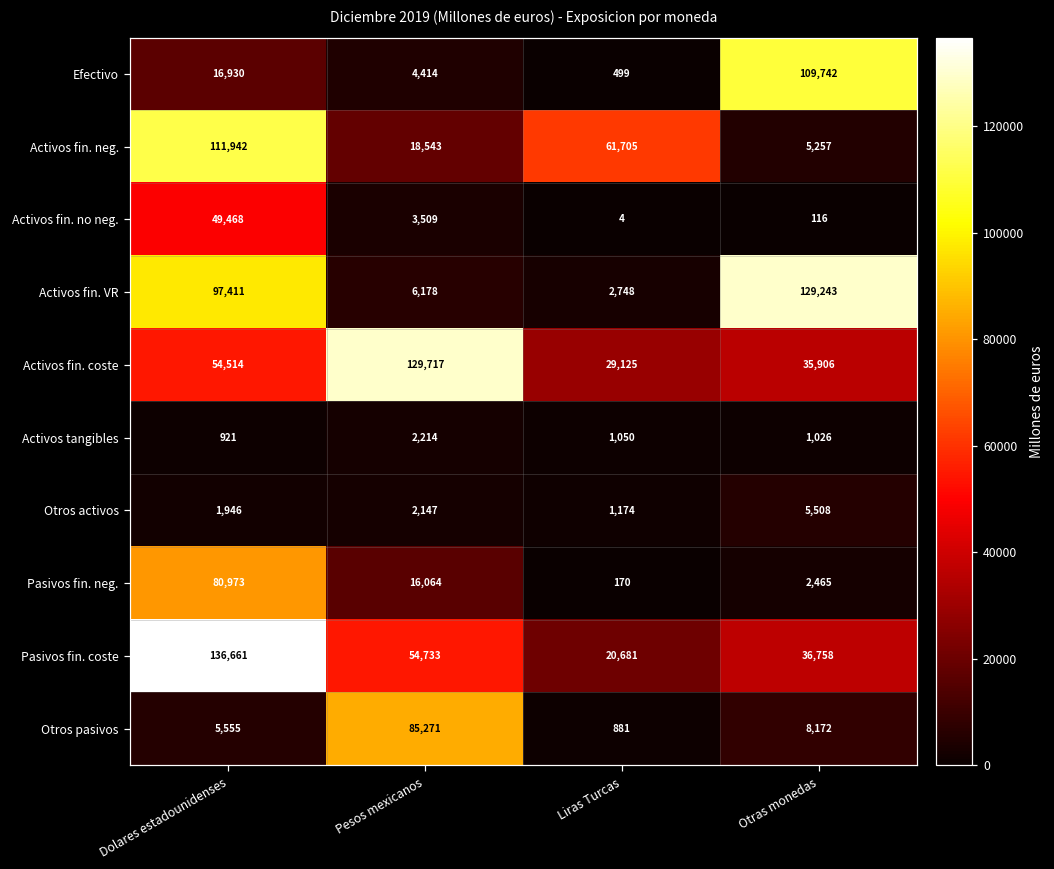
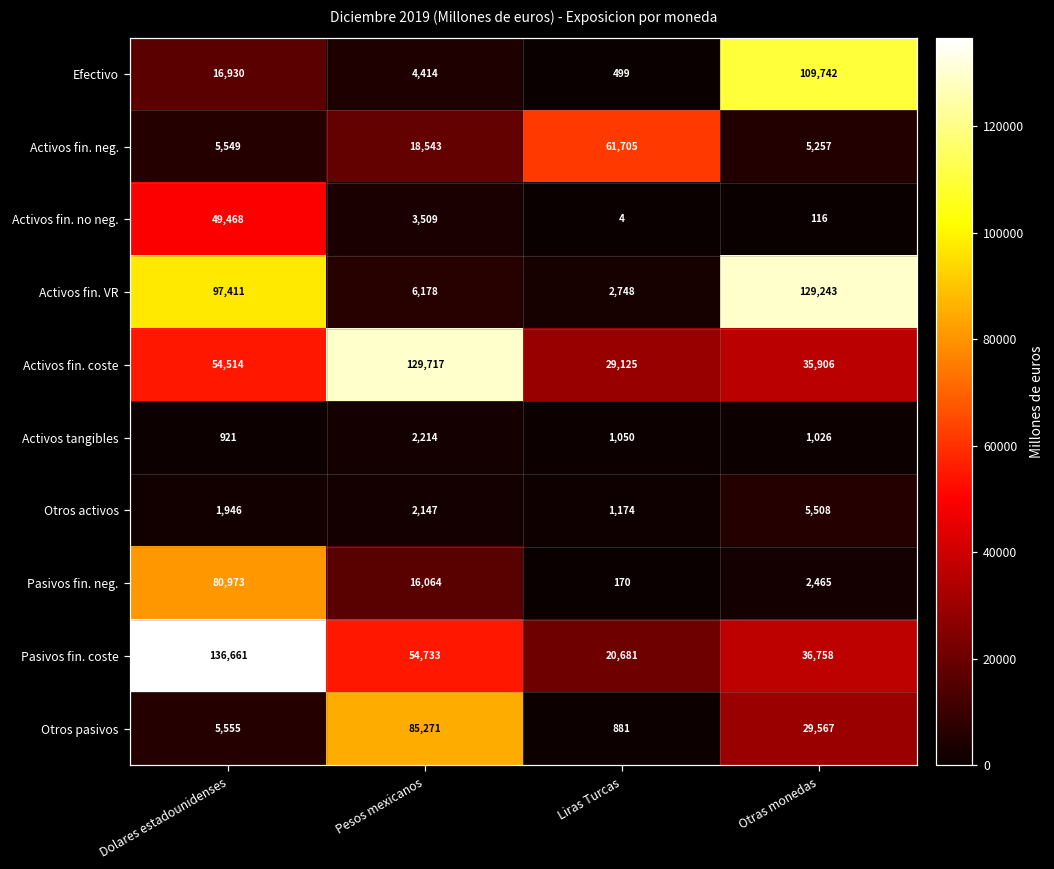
  {
    "Efectivo": {
      "Dolares estadounidenses": "16,930",
      "Pesos mexicanos": "4,414",
      "Liras Turcas": "499",
      "Otras monedas": "109,742"
    },
    "Activos fin. neg.": {
-     "Dolares estadounidenses": "111,942",
+     "Dolares estadounidenses": "5,549",
      "Pesos mexicanos": "18,543",
      "Liras Turcas": "61,705",
      "Otras monedas": "5,257"
    },
    "Activos fin. no neg.": {
      "Dolares estadounidenses": "49,468",
      "Pesos mexicanos": "3,509",
      "Liras Turcas": "4",
      "Otras monedas": "116"
    },
    "Activos fin. VR": {
      "Dolares estadounidenses": "97,411",
      "Pesos mexicanos": "6,178",
      "Liras Turcas": "2,748",
      "Otras monedas": "129,243"
    },
    "Activos fin. coste": {
      "Dolares estadounidenses": "54,514",
      "Pesos mexicanos": "129,717",
      "Liras Turcas": "29,125",
      "Otras monedas": "35,906"
    },
    "Activos tangibles": {
      "Dolares estadounidenses": "921",
      "Pesos mexicanos": "2,214",
      "Liras Turcas": "1,050",
      "Otras monedas": "1,026"
    },
    "Otros activos": {
      "Dolares estadounidenses": "1,946",
      "Pesos mexicanos": "2,147",
      "Liras Turcas": "1,174",
      "Otras monedas": "5,508"
    },
    "Pasivos fin. neg.": {
      "Dolares estadounidenses": "80,973",
      "Pesos mexicanos": "16,064",
      "Liras Turcas": "170",
      "Otras monedas": "2,465"
    },
    "Pasivos fin. coste": {
      "Dolares estadounidenses": "136,661",
      "Pesos mexicanos": "54,733",
      "Liras Turcas": "20,681",
      "Otras monedas": "36,758"
    },
    "Otros pasivos": {
      "Dolares estadounidenses": "5,555",
      "Pesos mexicanos": "85,271",
      "Liras Turcas": "881",
-     "Otras monedas": "8,172"
+     "Otras monedas": "29,567"
    }
  }
